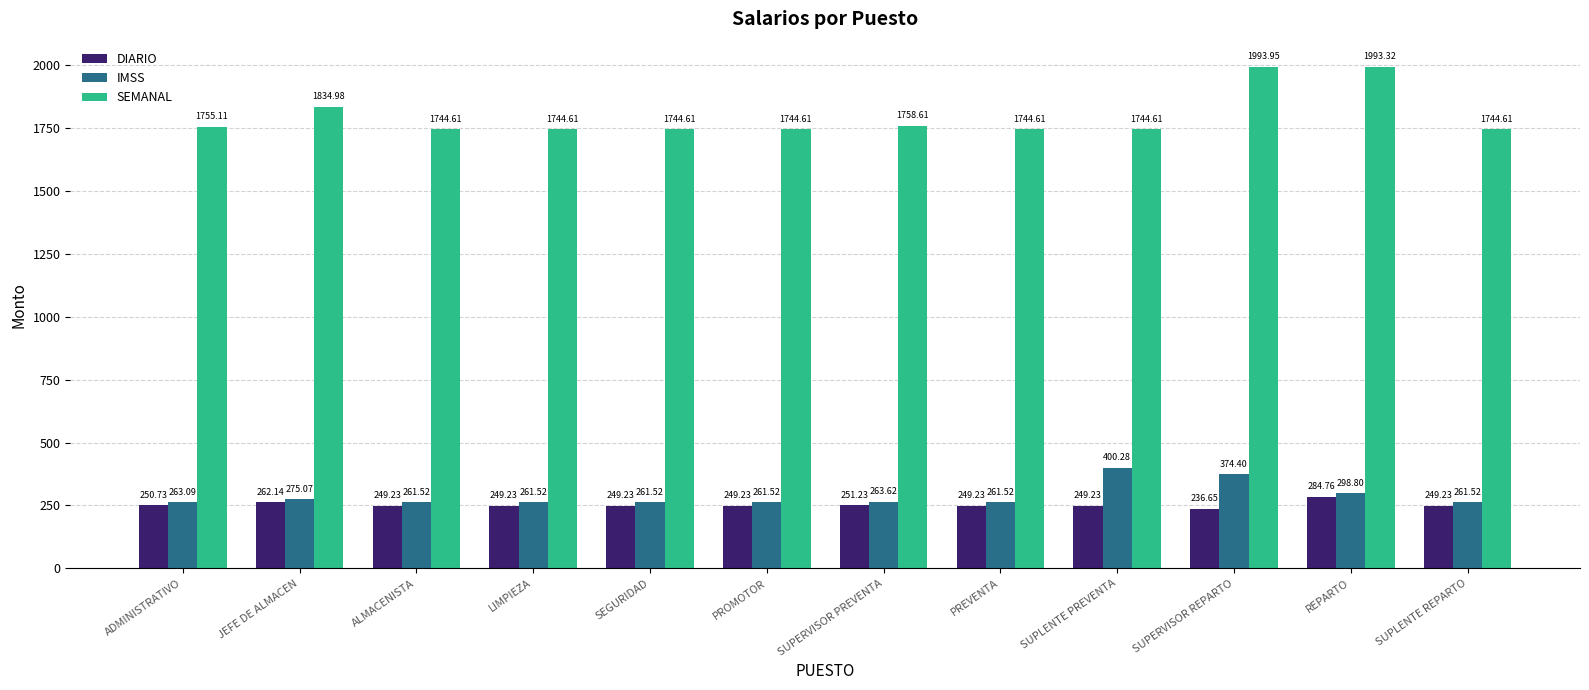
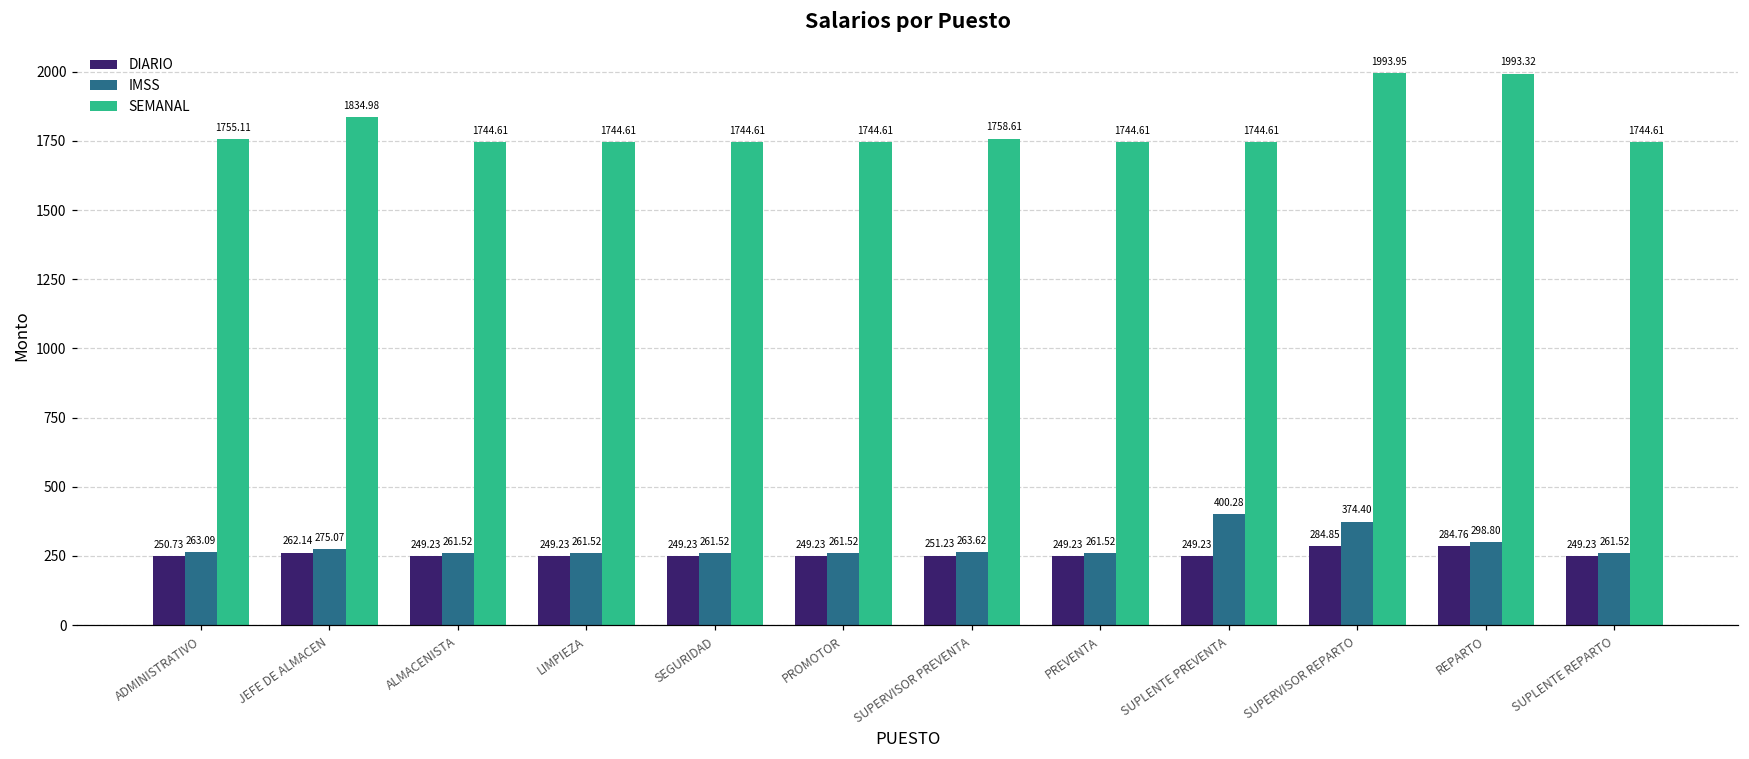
  {
    "DIARIO": {
      "ADMINISTRATIVO": 250.73,
      "JEFE DE ALMACEN": 262.14,
      "ALMACENISTA": 249.23,
      "LIMPIEZA": 249.23,
      "SEGURIDAD": 249.23,
      "PROMOTOR": 249.23,
      "SUPERVISOR PREVENTA": 251.23,
      "PREVENTA": 249.23,
      "SUPLENTE PREVENTA": 249.23,
-     "SUPERVISOR REPARTO": 236.65,
+     "SUPERVISOR REPARTO": 284.85,
      "REPARTO": 284.76,
      "SUPLENTE REPARTO": 249.23
    },
    "IMSS": {
      "ADMINISTRATIVO": 263.09,
      "JEFE DE ALMACEN": 275.07,
      "ALMACENISTA": 261.52,
      "LIMPIEZA": 261.52,
      "SEGURIDAD": 261.52,
      "PROMOTOR": 261.52,
      "SUPERVISOR PREVENTA": 263.62,
      "PREVENTA": 261.52,
      "SUPLENTE PREVENTA": 400.28,
      "SUPERVISOR REPARTO": 374.40,
      "REPARTO": 298.80,
      "SUPLENTE REPARTO": 261.52
    },
    "SEMANAL": {
      "ADMINISTRATIVO": 1755.11,
      "JEFE DE ALMACEN": 1834.98,
      "ALMACENISTA": 1744.61,
      "LIMPIEZA": 1744.61,
      "SEGURIDAD": 1744.61,
      "PROMOTOR": 1744.61,
      "SUPERVISOR PREVENTA": 1758.61,
      "PREVENTA": 1744.61,
      "SUPLENTE PREVENTA": 1744.61,
      "SUPERVISOR REPARTO": 1993.95,
      "REPARTO": 1993.32,
      "SUPLENTE REPARTO": 1744.61
    }
  }
